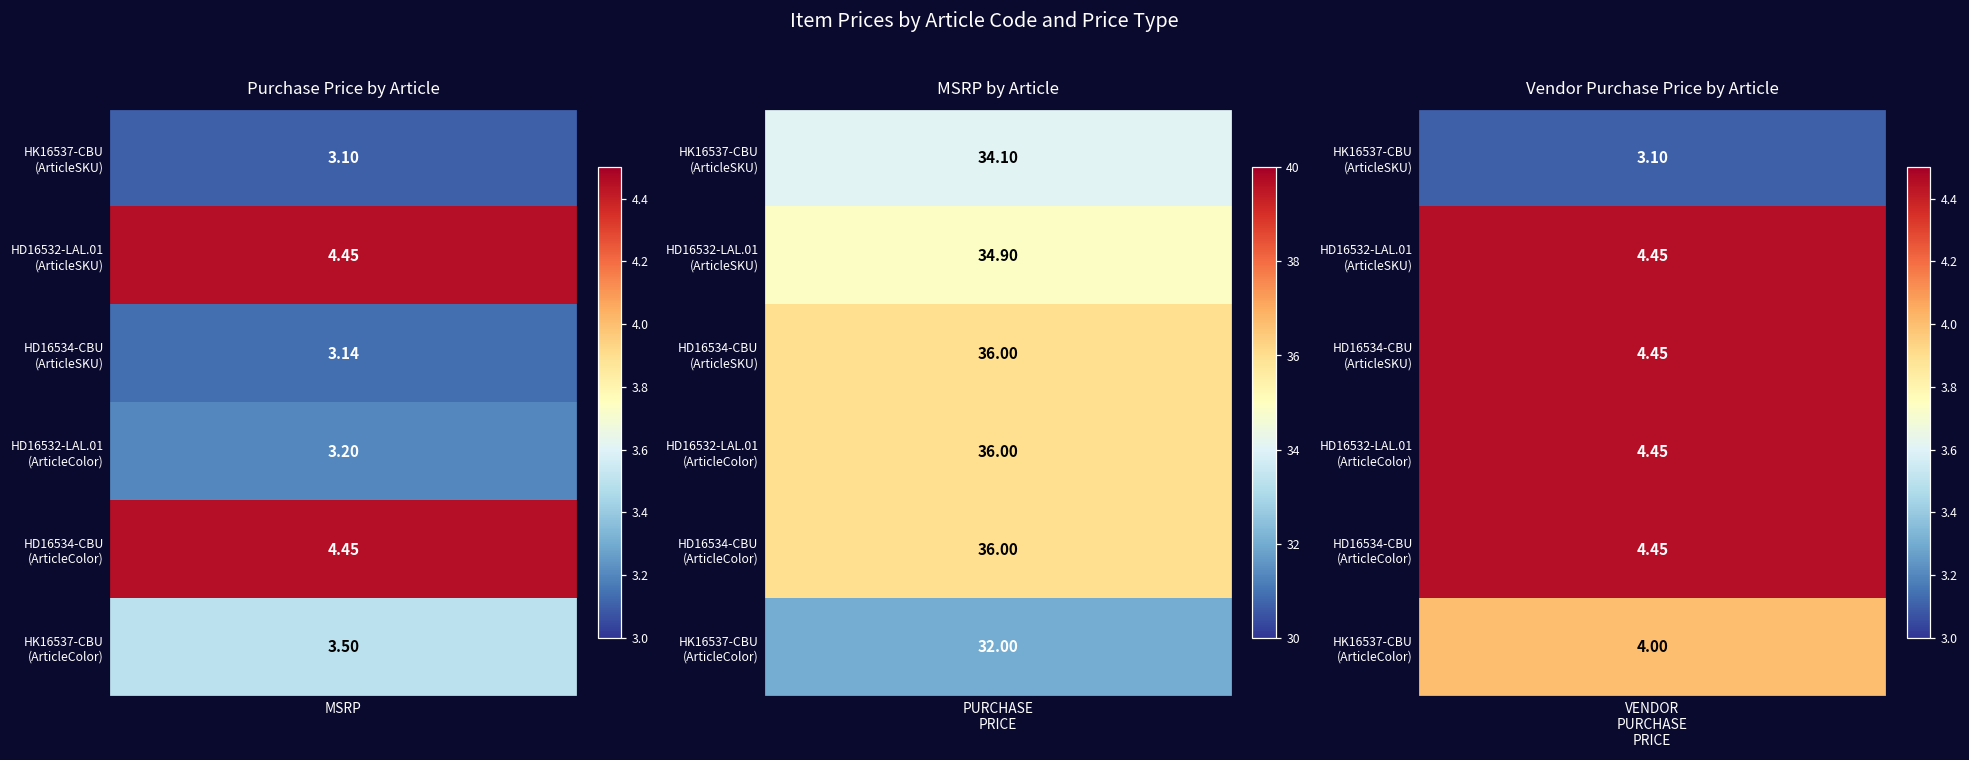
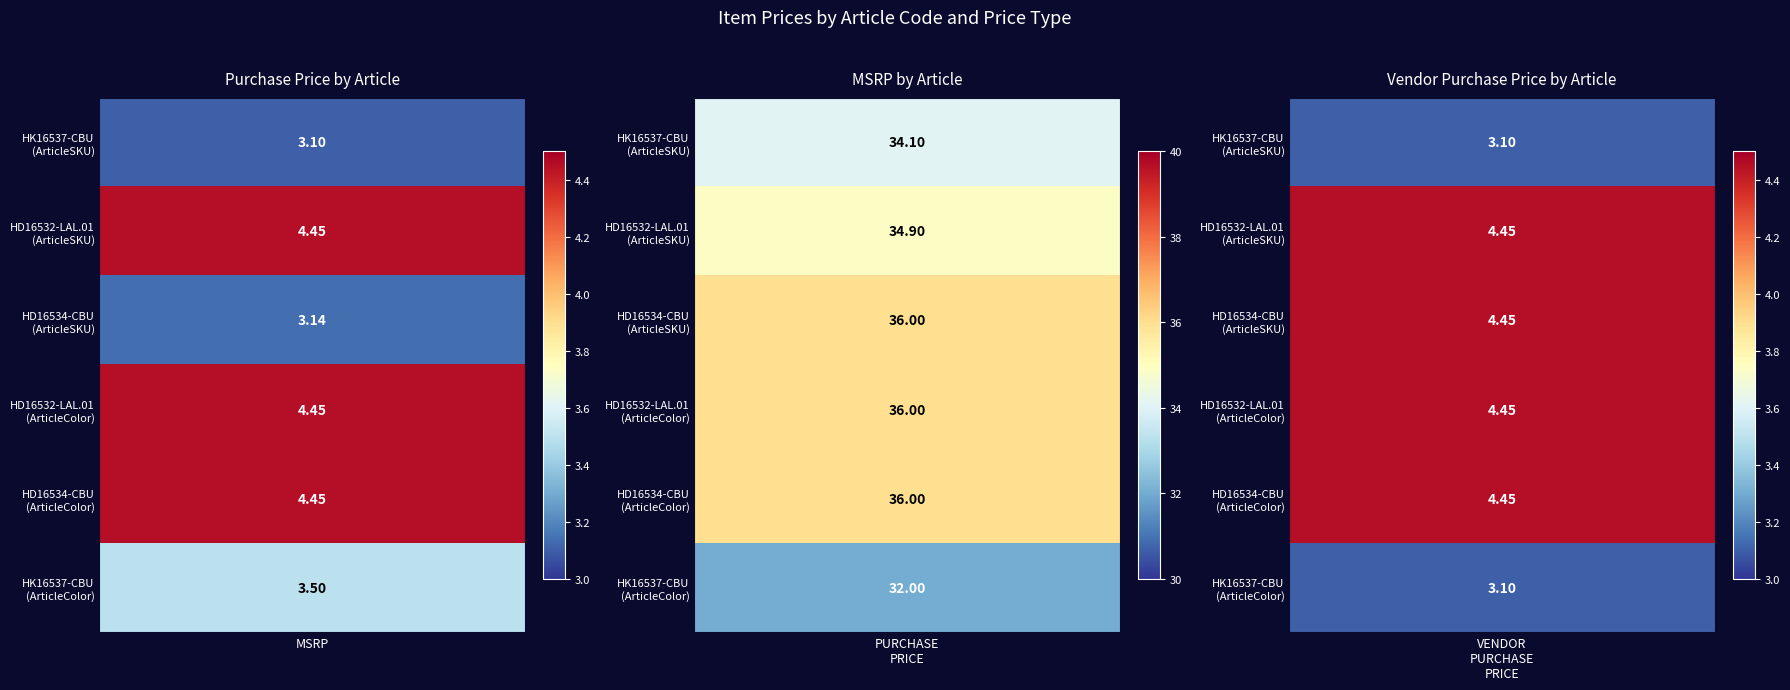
  {
    "Purchase Price by Article": {
      "HK16537-CBU (ArticleSKU)": {
        "MSRP": 3.10
      },
      "HD16532-LAL.01 (ArticleSKU)": {
        "MSRP": 4.45
      },
      "HD16534-CBU (ArticleSKU)": {
        "MSRP": 3.14
      },
      "HD16532-LAL.01 (ArticleColor)": {
-       "MSRP": 3.20
+       "MSRP": 4.45
      },
      "HD16534-CBU (ArticleColor)": {
        "MSRP": 4.45
      },
      "HK16537-CBU (ArticleColor)": {
        "MSRP": 3.50
      }
    },
    "MSRP by Article": {
      "HK16537-CBU (ArticleSKU)": {
        "PURCHASE PRICE": 34.10
      },
      "HD16532-LAL.01 (ArticleSKU)": {
        "PURCHASE PRICE": 34.90
      },
      "HD16534-CBU (ArticleSKU)": {
        "PURCHASE PRICE": 36.00
      },
      "HD16532-LAL.01 (ArticleColor)": {
        "PURCHASE PRICE": 36.00
      },
      "HD16534-CBU (ArticleColor)": {
        "PURCHASE PRICE": 36.00
      },
      "HK16537-CBU (ArticleColor)": {
        "PURCHASE PRICE": 32.00
      }
    },
    "Vendor Purchase Price by Article": {
      "HK16537-CBU (ArticleSKU)": {
        "VENDOR PURCHASE PRICE": 3.10
      },
      "HD16532-LAL.01 (ArticleSKU)": {
        "VENDOR PURCHASE PRICE": 4.45
      },
      "HD16534-CBU (ArticleSKU)": {
        "VENDOR PURCHASE PRICE": 4.45
      },
      "HD16532-LAL.01 (ArticleColor)": {
        "VENDOR PURCHASE PRICE": 4.45
      },
      "HD16534-CBU (ArticleColor)": {
        "VENDOR PURCHASE PRICE": 4.45
      },
      "HK16537-CBU (ArticleColor)": {
-       "VENDOR PURCHASE PRICE": 4.00
+       "VENDOR PURCHASE PRICE": 3.10
      }
    }
  }
